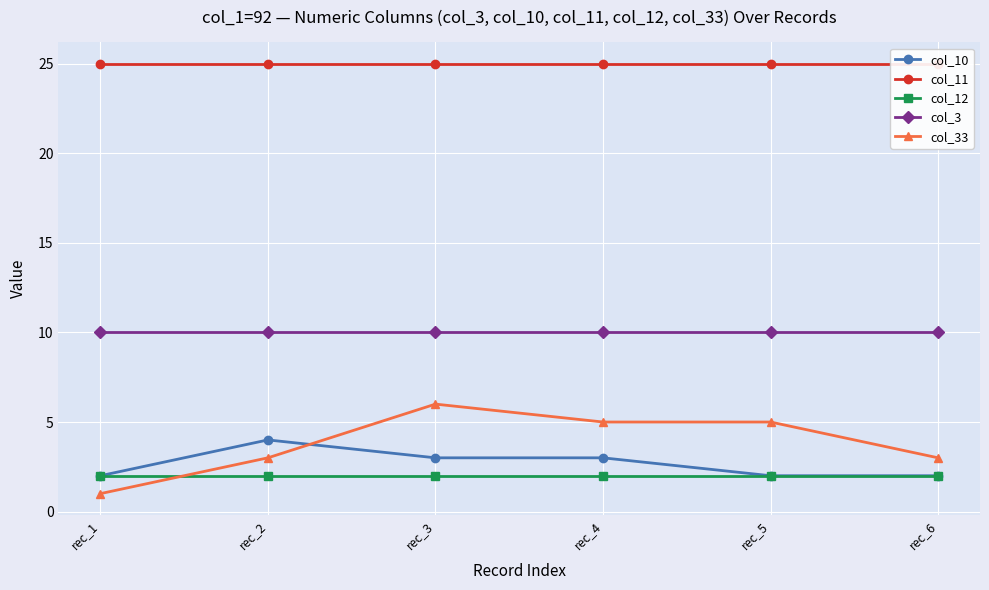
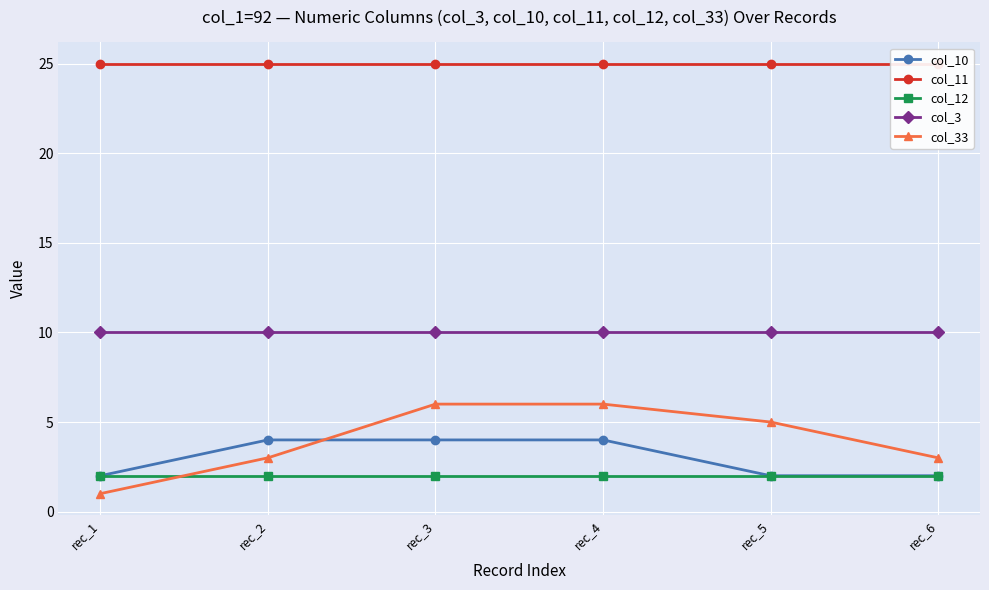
  {
    "col_10": {
      "rec_2": 4,
-     "rec_3": 3,
-     "rec_4": 3
+     "rec_3": 4,
+     "rec_4": 4
    },
    "col_11": {
      "rec_1": 25,
      "rec_2": 25,
      "rec_3": 25,
      "rec_4": 25,
      "rec_5": 25
    },
    "col_12": {
      "rec_2": 2,
      "rec_3": 2,
      "rec_4": 2
    },
    "col_3": {
      "rec_1": 10,
      "rec_2": 10,
      "rec_3": 10,
      "rec_4": 10,
      "rec_5": 10,
      "rec_6": 10
    },
    "col_33": {
      "rec_1": 1,
      "rec_2": 3,
      "rec_3": 6,
-     "rec_4": 5,
+     "rec_4": 6,
      "rec_5": 5,
      "rec_6": 3
    }
  }
